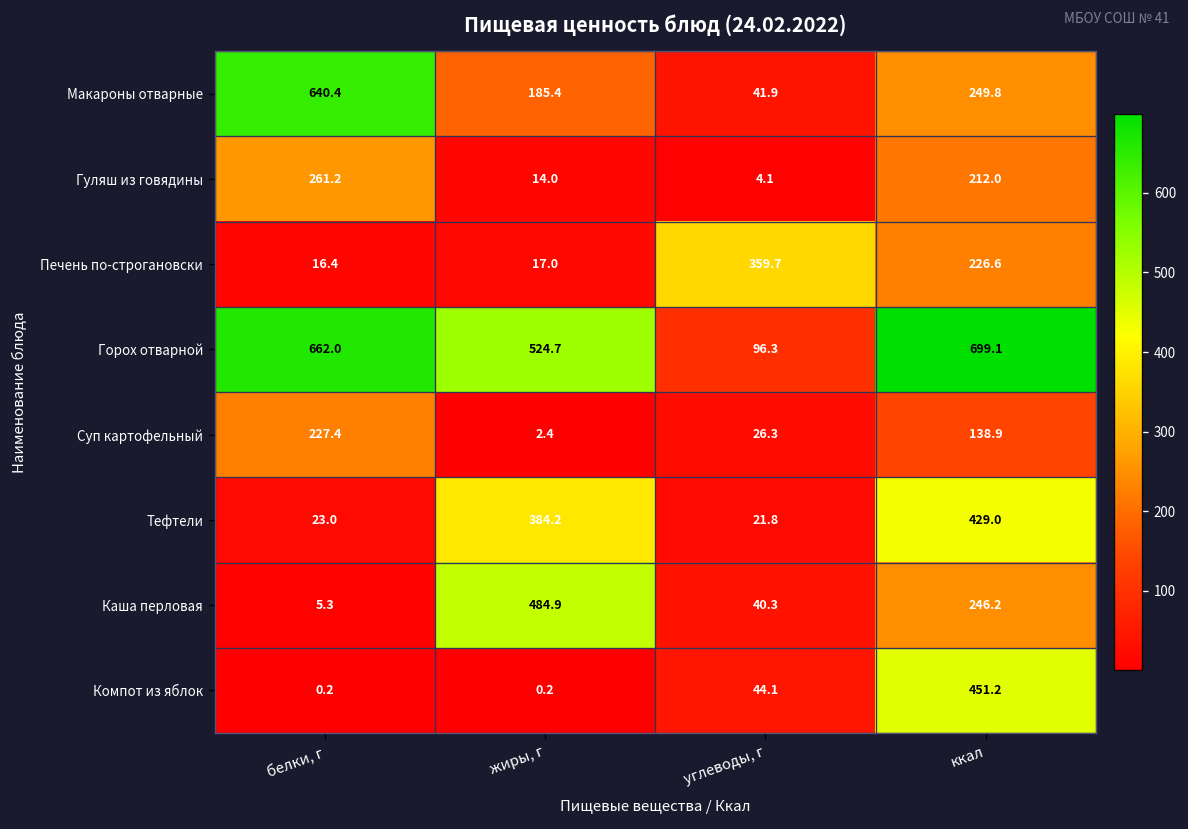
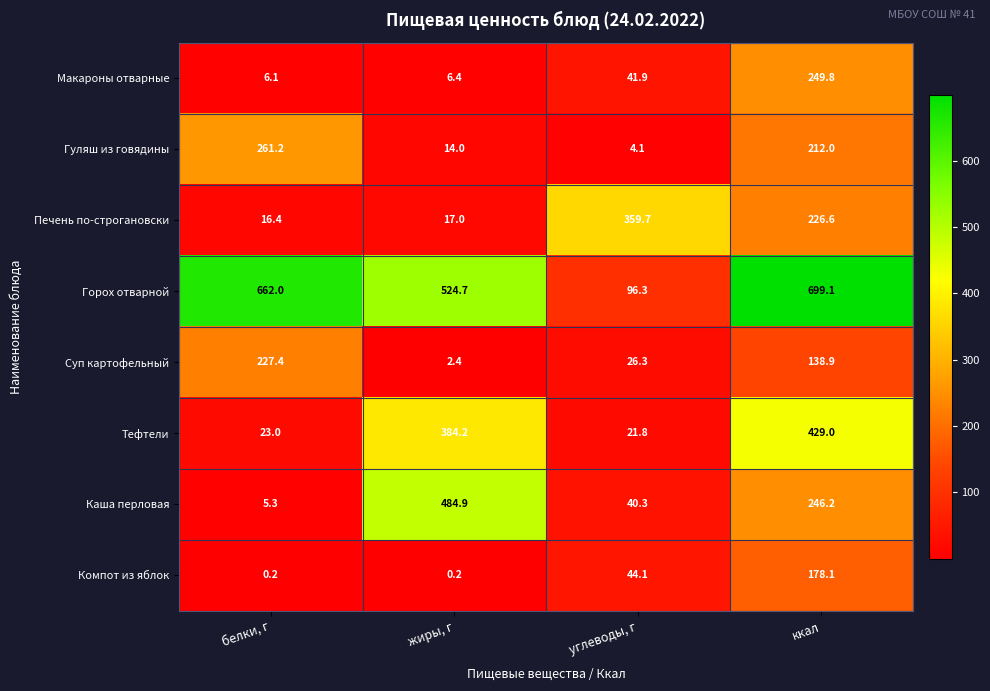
  {
    "Макароны отварные": {
-     "белки, г": 640.4,
-     "жиры, г": 185.4,
+     "белки, г": 6.1,
+     "жиры, г": 6.4,
      "углеводы, г": 41.9,
      "ккал": 249.8
    },
    "Гуляш из говядины": {
      "белки, г": 261.2,
      "жиры, г": 14.0,
      "углеводы, г": 4.1,
      "ккал": 212.0
    },
    "Печень по-строгановски": {
      "белки, г": 16.4,
      "жиры, г": 17.0,
      "углеводы, г": 359.7,
      "ккал": 226.6
    },
    "Горох отварной": {
      "белки, г": 662.0,
      "жиры, г": 524.7,
      "углеводы, г": 96.3,
      "ккал": 699.1
    },
    "Суп картофельный": {
      "белки, г": 227.4,
      "жиры, г": 2.4,
      "углеводы, г": 26.3,
      "ккал": 138.9
    },
    "Тефтели": {
      "белки, г": 23.0,
      "жиры, г": 384.2,
      "углеводы, г": 21.8,
      "ккал": 429.0
    },
    "Каша перловая": {
      "белки, г": 5.3,
      "жиры, г": 484.9,
      "углеводы, г": 40.3,
      "ккал": 246.2
    },
    "Компот из яблок": {
      "белки, г": 0.2,
      "жиры, г": 0.2,
      "углеводы, г": 44.1,
-     "ккал": 451.2
+     "ккал": 178.1
    }
  }
